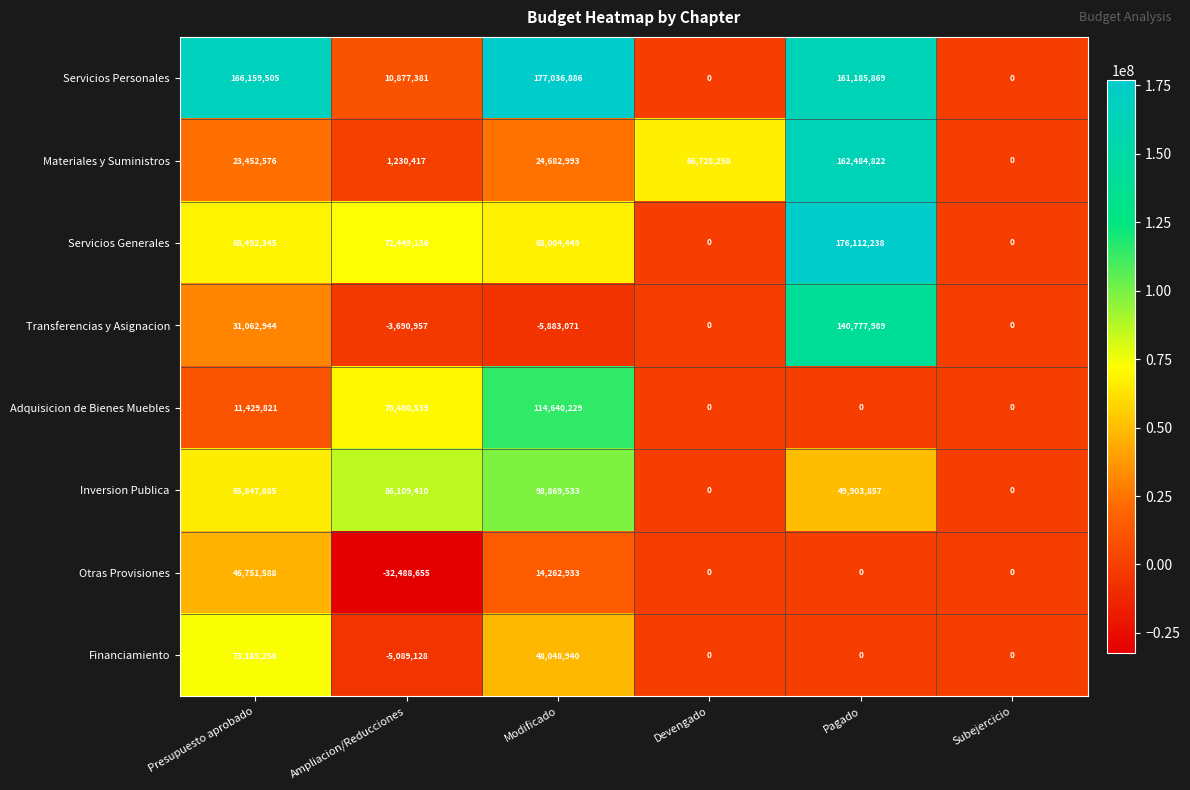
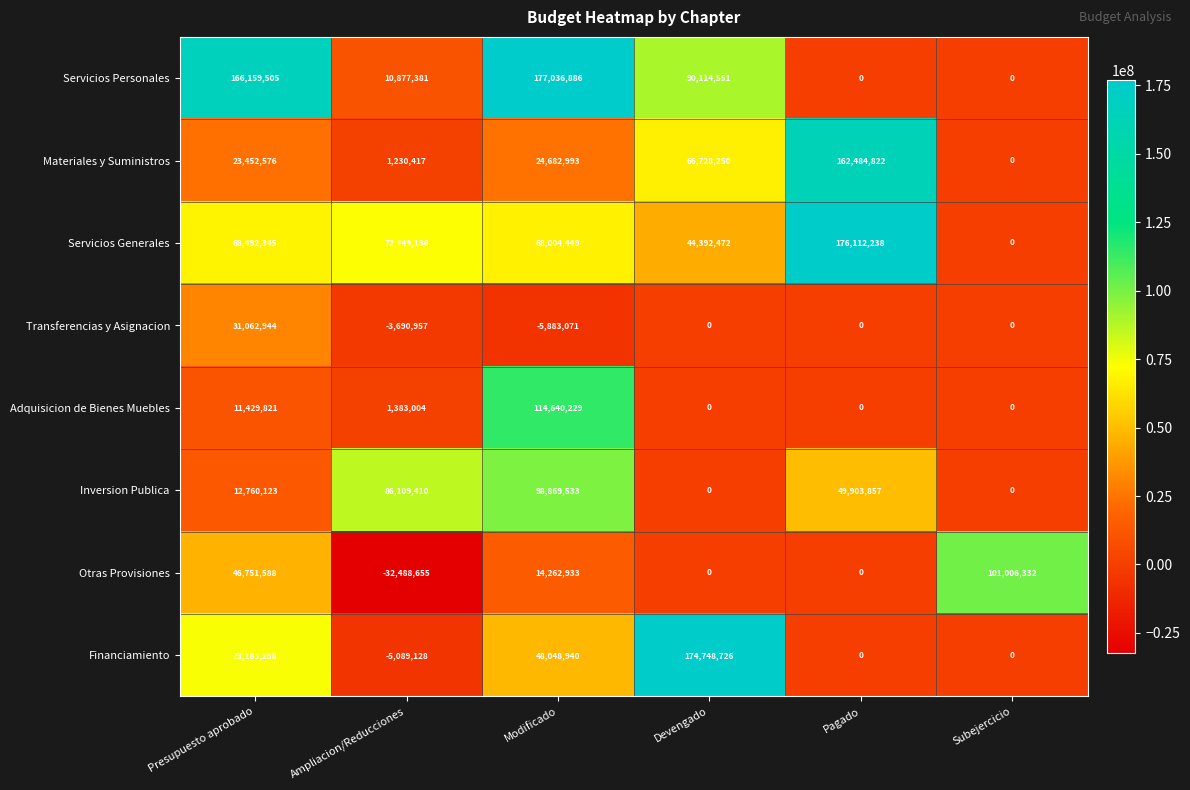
  {
    "Servicios Personales": {
      "Presupuesto aprobado": "166,159,505",
      "Ampliacion/Reducciones": "10,877,381",
      "Modificado": "177,036,886",
-     "Devengado": "0",
-     "Pagado": "161,185,869",
+     "Devengado": "90,114,551",
+     "Pagado": "0",
      "Subejercicio": "0"
    },
    "Materiales y Suministros": {
      "Presupuesto aprobado": "23,452,576",
      "Ampliacion/Reducciones": "1,230,417",
      "Modificado": "24,682,993",
      "Devengado": "66,728,250",
      "Pagado": "162,484,822",
      "Subejercicio": "0"
    },
    "Servicios Generales": {
      "Presupuesto aprobado": "68,492,345",
      "Ampliacion/Reducciones": "72,449,136",
      "Modificado": "68,004,449",
-     "Devengado": "0",
+     "Devengado": "44,392,472",
      "Pagado": "176,112,238",
      "Subejercicio": "0"
    },
    "Transferencias y Asignacion": {
      "Presupuesto aprobado": "31,062,944",
      "Ampliacion/Reducciones": "-3,690,957",
      "Modificado": "-5,883,071",
      "Devengado": "0",
-     "Pagado": "140,777,989",
+     "Pagado": "0",
      "Subejercicio": "0"
    },
    "Adquisicion de Bienes Muebles": {
      "Presupuesto aprobado": "11,429,821",
-     "Ampliacion/Reducciones": "70,400,539",
+     "Ampliacion/Reducciones": "1,383,004",
      "Modificado": "114,640,229",
      "Devengado": "0",
      "Pagado": "0",
      "Subejercicio": "0"
    },
    "Inversion Publica": {
-     "Presupuesto aprobado": "65,847,885",
+     "Presupuesto aprobado": "12,760,123",
      "Ampliacion/Reducciones": "86,109,410",
      "Modificado": "98,869,533",
      "Devengado": "0",
      "Pagado": "49,903,857",
      "Subejercicio": "0"
    },
    "Otras Provisiones": {
      "Presupuesto aprobado": "46,751,588",
      "Ampliacion/Reducciones": "-32,488,655",
      "Modificado": "14,262,933",
      "Devengado": "0",
      "Pagado": "0",
-     "Subejercicio": "0"
+     "Subejercicio": "101,006,332"
    },
    "Financiamiento": {
      "Presupuesto aprobado": "73,185,258",
      "Ampliacion/Reducciones": "-5,089,128",
      "Modificado": "48,048,940",
-     "Devengado": "0",
+     "Devengado": "174,748,726",
      "Pagado": "0",
      "Subejercicio": "0"
    }
  }
